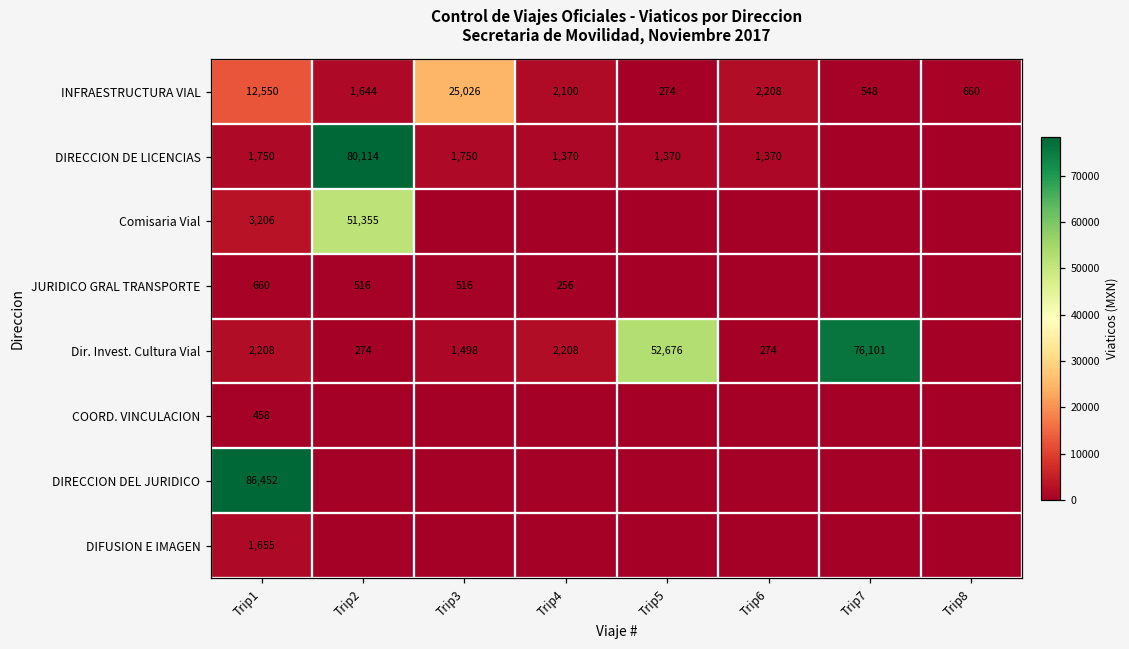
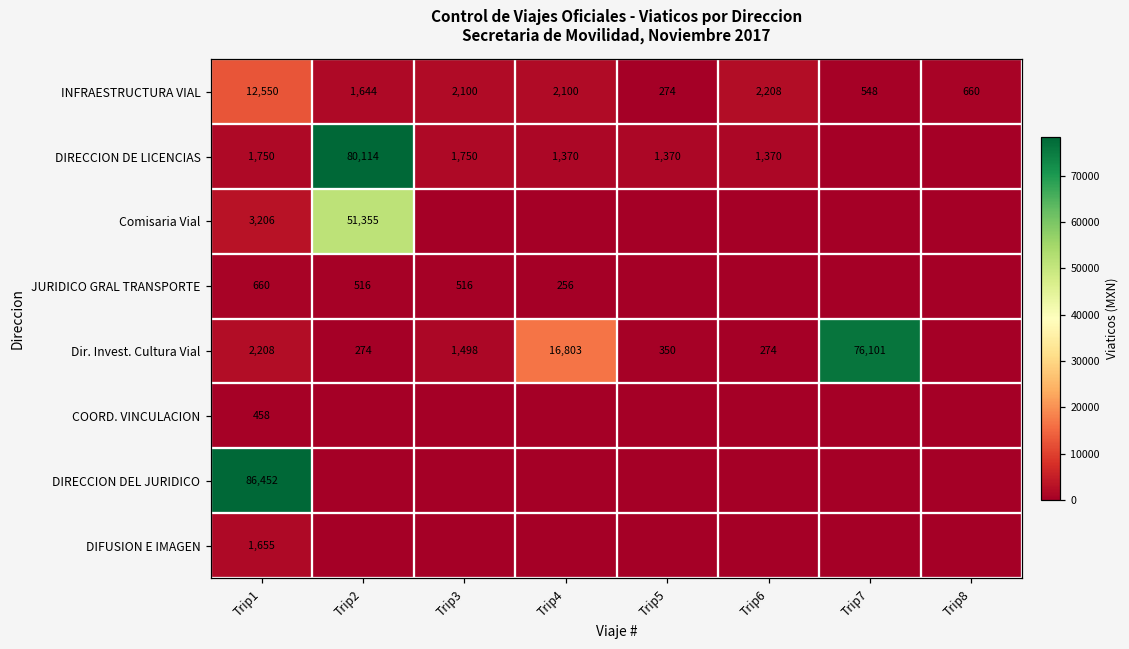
  {
    "INFRAESTRUCTURA VIAL": {
      "Trip1": "12,550",
      "Trip2": "1,644",
-     "Trip3": "25,026",
+     "Trip3": "2,100",
      "Trip4": "2,100",
      "Trip5": "274",
      "Trip6": "2,208",
      "Trip7": "548",
      "Trip8": "660"
    },
    "DIRECCION DE LICENCIAS": {
      "Trip1": "1,750",
      "Trip2": "80,114",
      "Trip3": "1,750",
      "Trip4": "1,370",
      "Trip5": "1,370",
      "Trip6": "1,370"
    },
    "Comisaria Vial": {
      "Trip1": "3,206",
      "Trip2": "51,355"
    },
    "JURIDICO GRAL TRANSPORTE": {
      "Trip1": "660",
      "Trip2": "516",
      "Trip3": "516",
      "Trip4": "256"
    },
    "Dir. Invest. Cultura Vial": {
      "Trip1": "2,208",
      "Trip2": "274",
      "Trip3": "1,498",
-     "Trip4": "2,208",
-     "Trip5": "52,676",
+     "Trip4": "16,803",
+     "Trip5": "350",
      "Trip6": "274",
      "Trip7": "76,101"
    },
    "COORD. VINCULACION": {
      "Trip1": "458"
    },
    "DIRECCION DEL JURIDICO": {
      "Trip1": "86,452"
    },
    "DIFUSION E IMAGEN": {
      "Trip1": "1,655"
    }
  }
